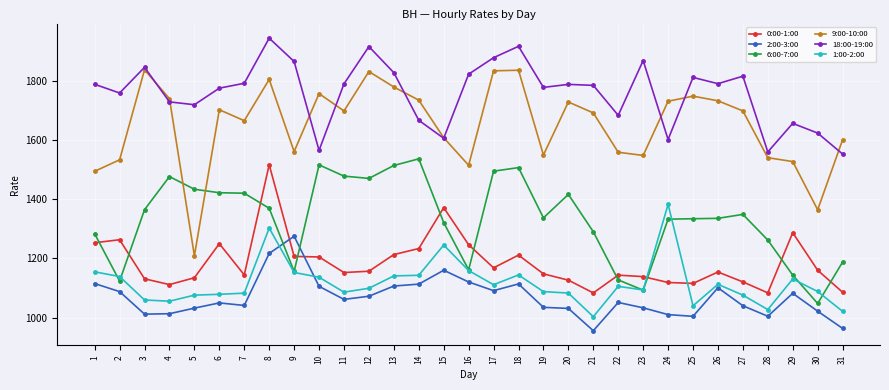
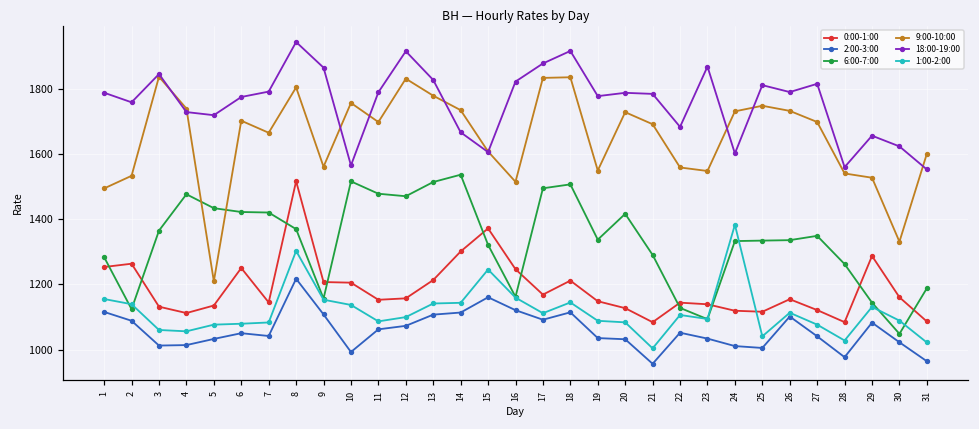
  {
    "0:00-1:00": {
      "1": 1250,
      "2": 1260,
      "3": 1130,
      "4": 1110,
      "5": 1130,
      "6": 1250,
      "7": 1140,
      "8": 1520,
      "9": 1210,
      "10": 1200,
      "11": 1150,
      "12": 1160,
      "13": 1210,
-     "14": 1230,
+     "14": 1300,
      "15": 1370,
      "16": 1250,
      "17": 1170,
      "18": 1210,
      "19": 1150,
      "20": 1130,
      "21": 1080,
      "22": 1140,
      "23": 1140,
      "24": 1120,
      "25": 1120,
      "26": 1150,
      "27": 1120,
      "28": 1080,
      "29": 1290,
      "30": 1160,
      "31": 1090
    },
    "2:00-3:00": {
      "1": 1120,
      "2": 1090,
      "3": 1010,
      "4": 1010,
      "5": 1030,
      "6": 1050,
      "7": 1040,
      "8": 1220,
-     "9": 1270,
-     "10": 1110,
+     "9": 1110,
+     "10": 990,
      "11": 1060,
      "12": 1070,
      "13": 1110,
      "14": 1110,
      "15": 1160,
      "16": 1120,
      "17": 1090,
      "18": 1110,
      "19": 1040,
      "20": 1030,
      "21": 960,
      "22": 1050,
      "23": 1030,
      "24": 1010,
      "25": 1000,
      "26": 1100,
      "27": 1040,
-     "28": 1000,
+     "28": 980,
      "29": 1080,
      "30": 1020,
      "31": 960
    },
    "6:00-7:00": {
      "1": 1280,
      "2": 1120,
      "3": 1360,
      "4": 1480,
      "5": 1430,
      "6": 1420,
      "7": 1420,
      "8": 1370,
      "10": 1520,
      "11": 1480,
      "12": 1470,
      "13": 1510,
      "14": 1540,
      "15": 1320,
      "17": 1490,
      "18": 1510,
      "19": 1340,
      "20": 1420,
      "21": 1290,
      "22": 1130,
      "24": 1330,
      "25": 1330,
      "26": 1340,
      "27": 1350,
      "28": 1260,
      "29": 1140,
      "30": 1050,
      "31": 1190
    },
    "9:00-10:00": {
      "1": 1490,
      "2": 1530,
      "4": 1740,
      "5": 1210,
      "6": 1700,
      "7": 1660,
      "8": 1800,
      "9": 1560,
      "10": 1760,
      "11": 1700,
      "12": 1830,
      "13": 1780,
      "14": 1730,
      "16": 1510,
      "17": 1830,
      "18": 1830,
      "19": 1550,
      "20": 1730,
      "21": 1690,
      "22": 1560,
      "23": 1550,
      "24": 1730,
      "25": 1750,
      "26": 1730,
      "27": 1700,
      "28": 1540,
      "29": 1530,
-     "30": 1360,
+     "30": 1330,
      "31": 1600
    },
    "18:00-19:00": {
      "1": 1790,
      "2": 1760,
      "4": 1730,
      "5": 1720,
      "6": 1770,
      "7": 1790,
      "8": 1940,
      "9": 1860,
      "10": 1560,
      "11": 1790,
      "12": 1910,
      "13": 1830,
      "14": 1670,
      "16": 1820,
      "17": 1880,
      "18": 1920,
      "19": 1780,
      "20": 1790,
      "21": 1780,
      "22": 1680,
      "23": 1870,
      "24": 1600,
      "25": 1810,
      "26": 1790,
      "27": 1810,
      "28": 1560,
      "29": 1660,
      "30": 1620,
      "31": 1550
    },
    "1:00-2:00": {
      "1": 1150,
      "2": 1140,
      "3": 1060,
      "4": 1060,
      "5": 1080,
      "6": 1080,
      "7": 1080,
      "8": 1300,
      "10": 1140,
      "11": 1090,
      "12": 1100,
      "13": 1140,
      "14": 1140,
      "15": 1250,
      "17": 1110,
      "18": 1140,
      "19": 1090,
      "20": 1080,
      "21": 1000,
      "22": 1110,
      "24": 1380,
      "25": 1040,
      "26": 1110,
      "27": 1080,
      "28": 1030,
      "29": 1130,
      "30": 1090,
      "31": 1020
    }
  }
